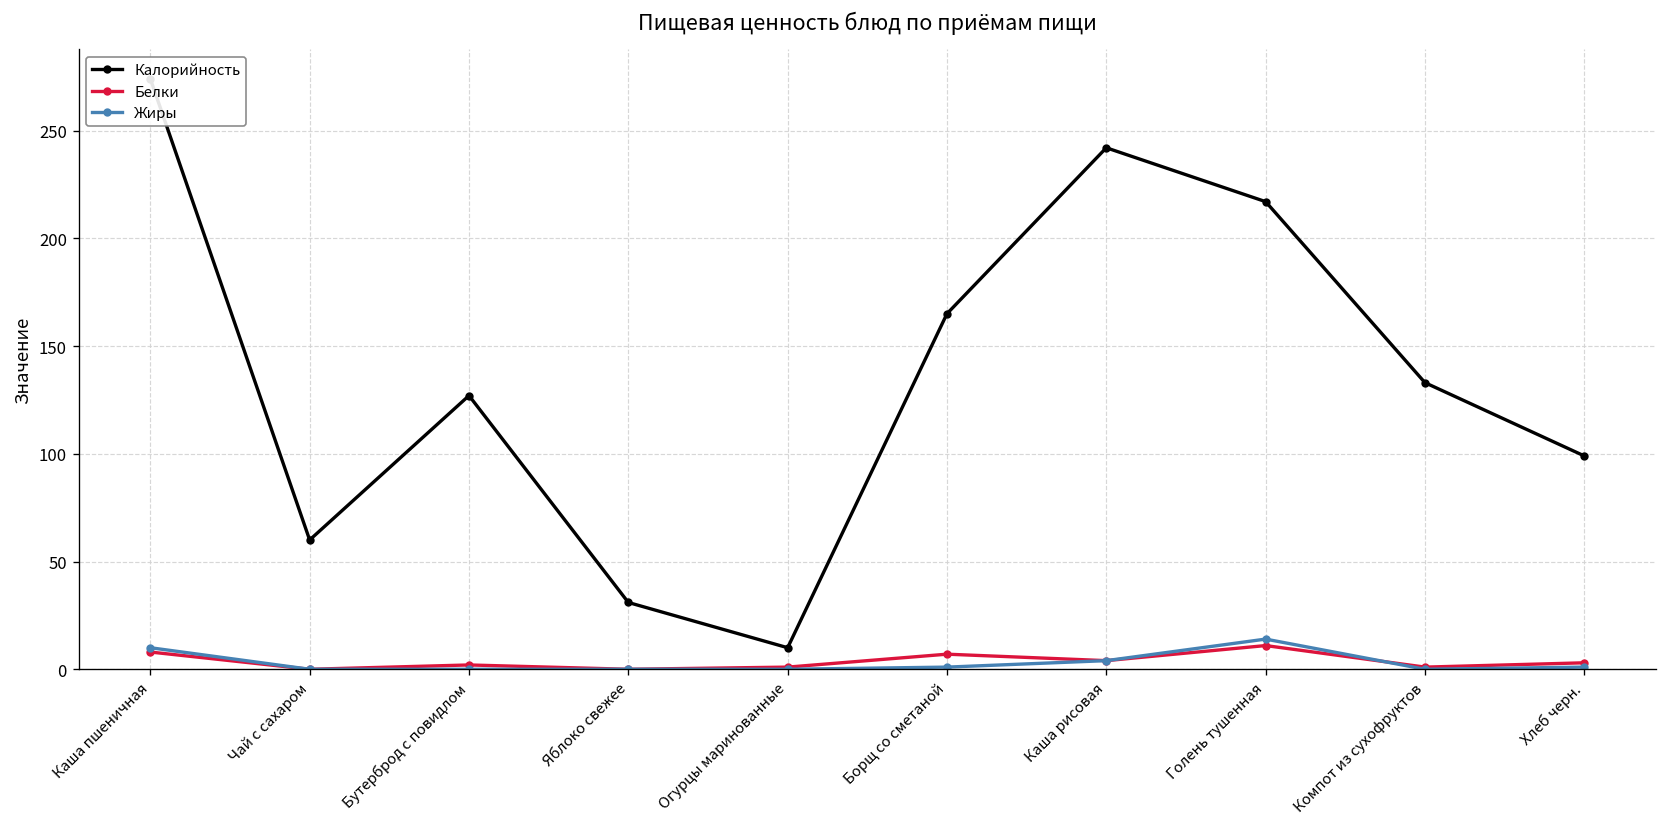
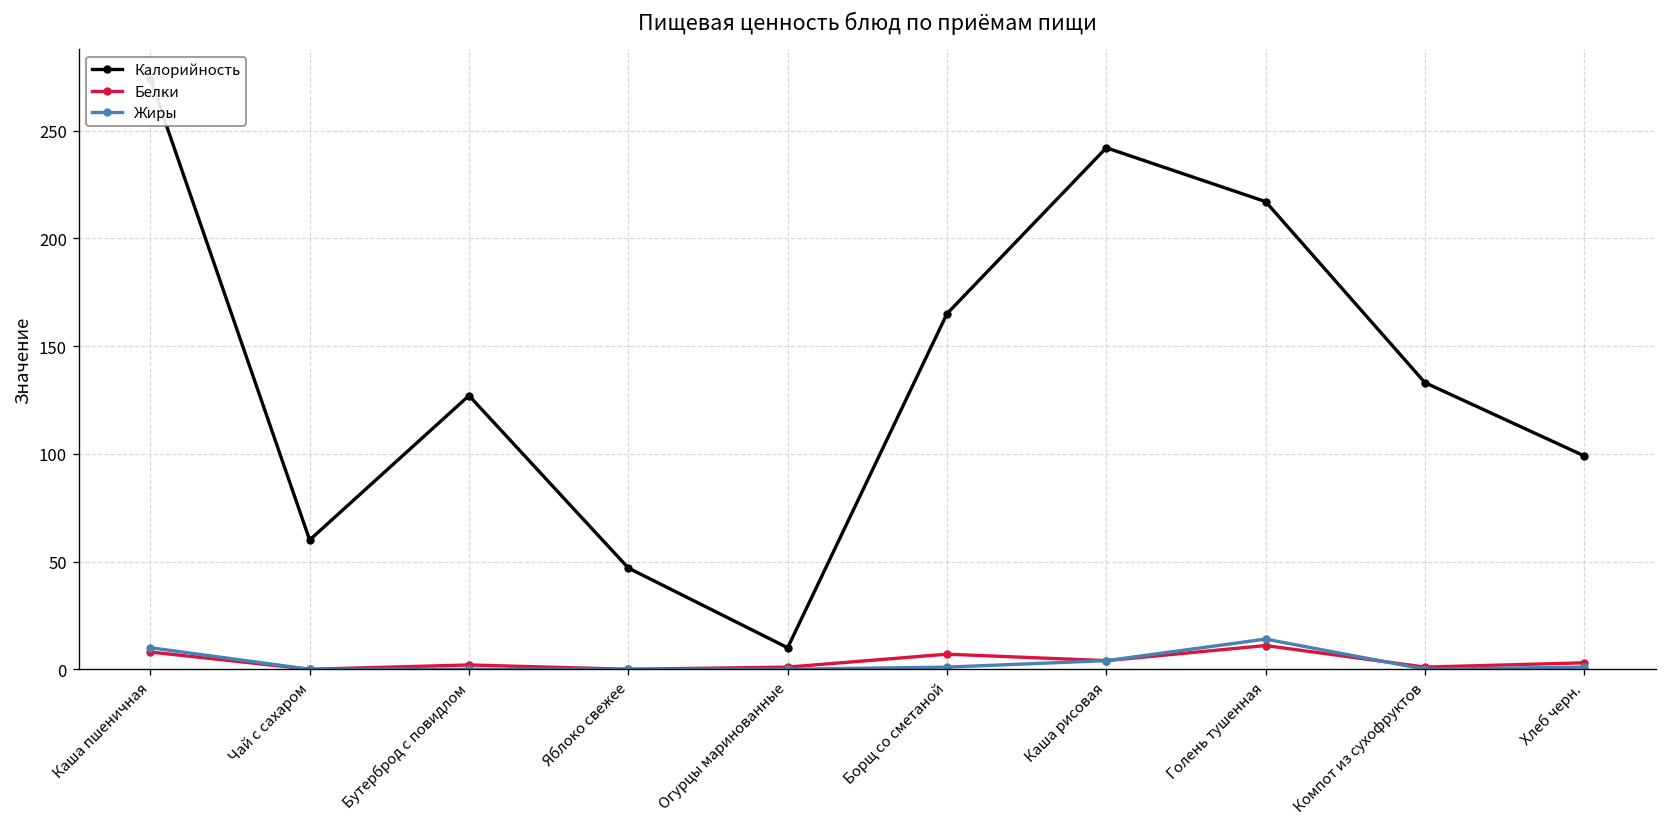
  {
    "Калорийность": {
      "Чай с сахаром": 60,
      "Бутерброд с повидлом": 127,
-     "Яблоко свежее": 31,
+     "Яблоко свежее": 47,
      "Огурцы маринованные": 10,
      "Борщ со сметаной": 165,
      "Каша рисовая": 242,
      "Голень тушенная": 217,
      "Компот из сухофруктов": 133,
      "Хлеб черн.": 99
    },
    "Белки": {
      "Каша пшеничная": 8,
      "Бутерброд с повидлом": 2,
      "Борщ со сметаной": 7,
      "Голень тушенная": 11,
      "Хлеб черн.": 3
    },
    "Жиры": {
      "Каша пшеничная": 10,
      "Бутерброд с повидлом": 0,
      "Борщ со сметаной": 1,
      "Голень тушенная": 14,
      "Хлеб черн.": 1
    }
  }
